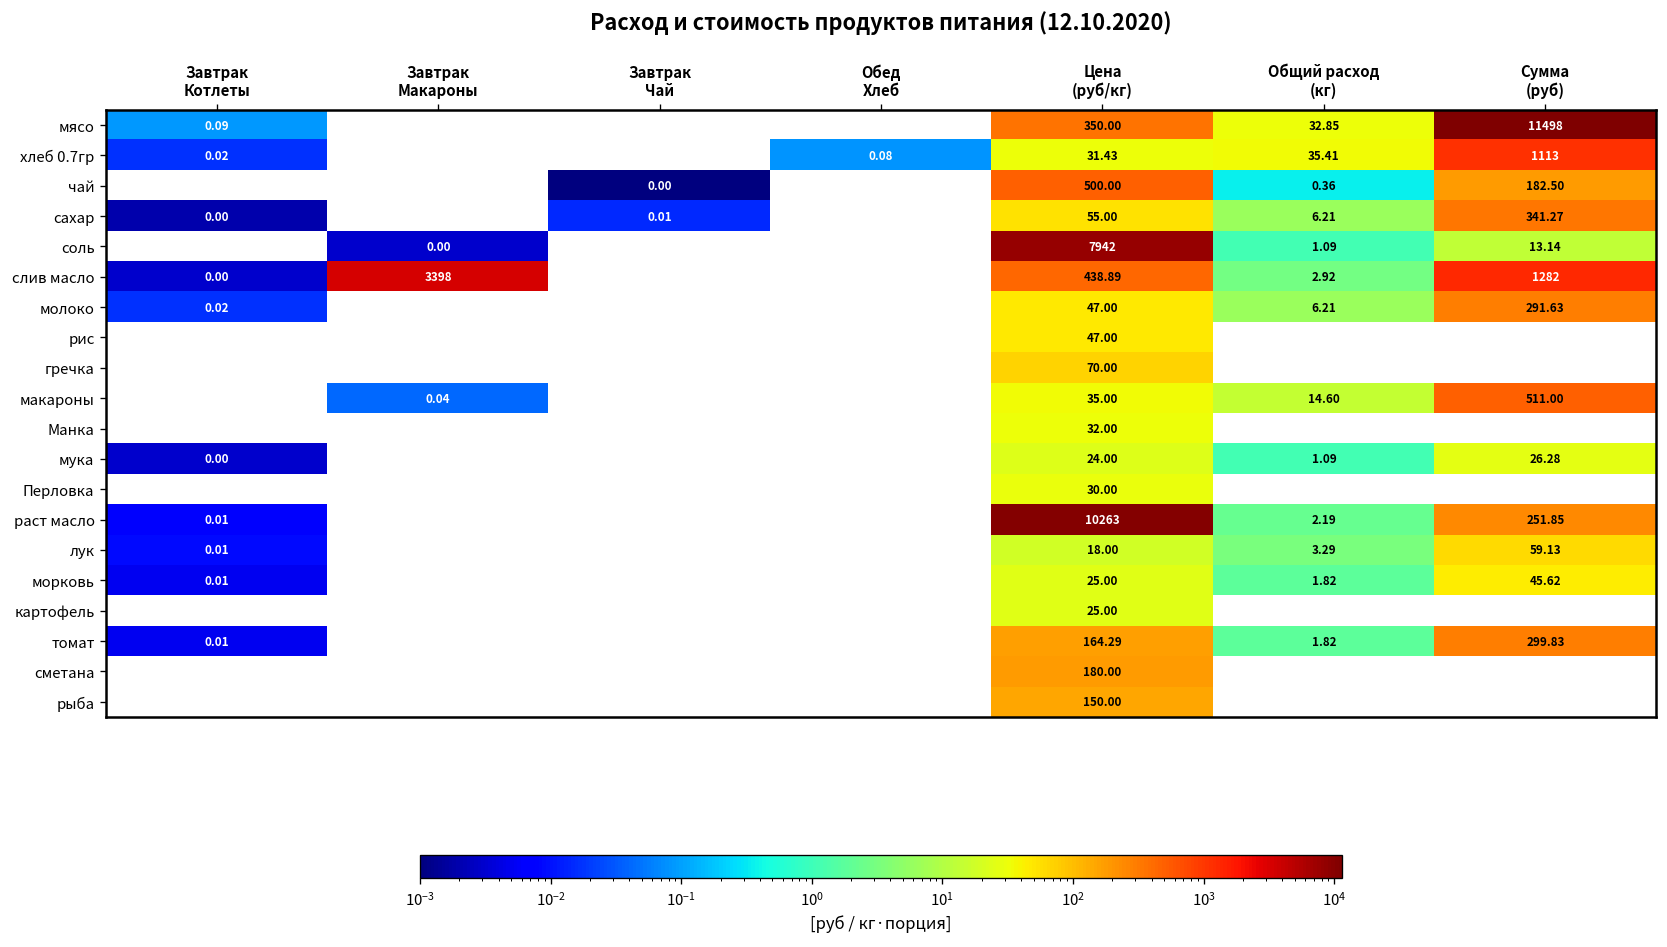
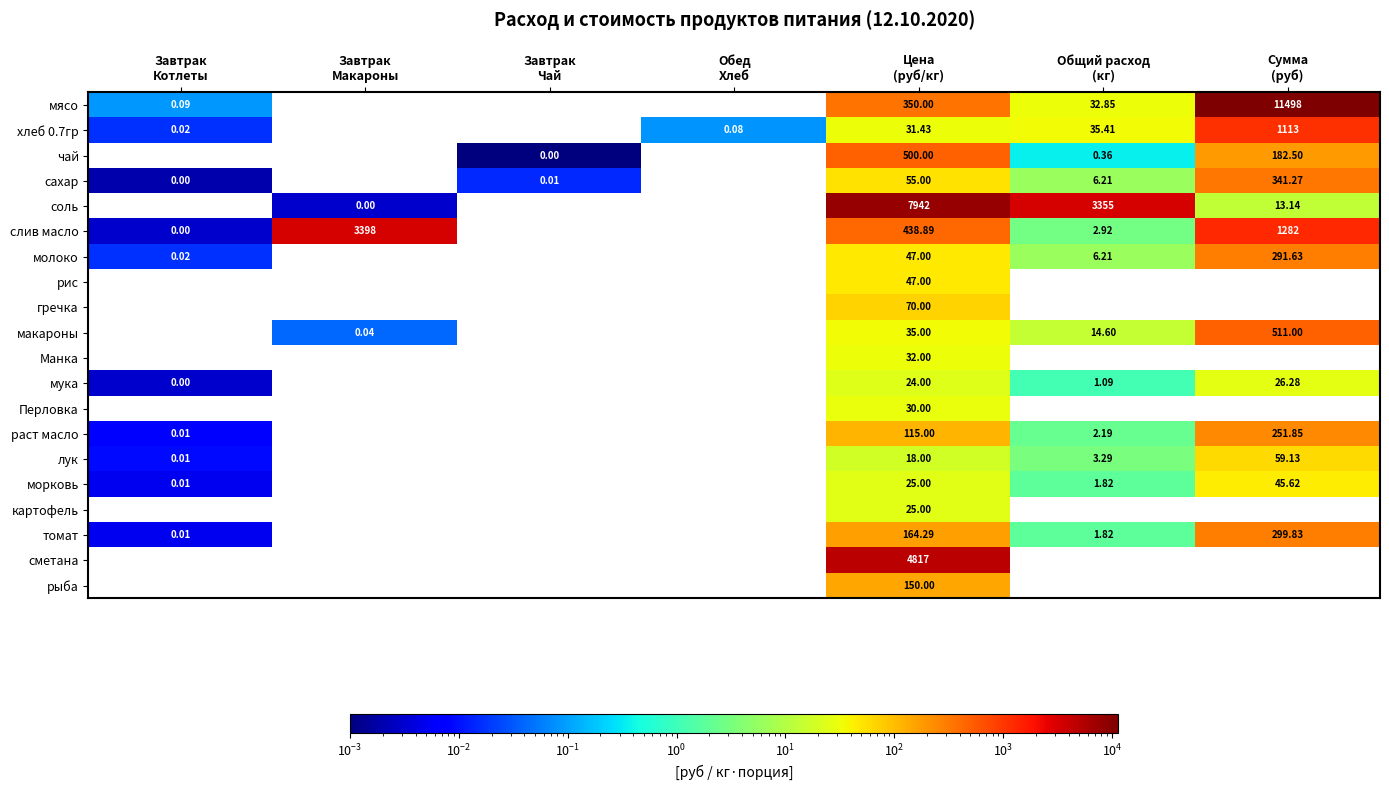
  {
    "мясо": {
      "Завтрак Котлеты": 0.09,
      "Цена (руб/кг)": 350.00,
      "Общий расход (кг)": 32.85,
      "Сумма (руб)": 11498
    },
    "хлеб 0.7гр": {
      "Завтрак Котлеты": 0.02,
      "Обед Хлеб": 0.08,
      "Цена (руб/кг)": 31.43,
      "Общий расход (кг)": 35.41,
      "Сумма (руб)": 1113
    },
    "чай": {
      "Завтрак Чай": 0.00,
      "Цена (руб/кг)": 500.00,
      "Общий расход (кг)": 0.36,
      "Сумма (руб)": 182.50
    },
    "сахар": {
      "Завтрак Котлеты": 0.00,
      "Завтрак Чай": 0.01,
      "Цена (руб/кг)": 55.00,
      "Общий расход (кг)": 6.21,
      "Сумма (руб)": 341.27
    },
    "соль": {
      "Завтрак Макароны": 0.00,
      "Цена (руб/кг)": 7942,
-     "Общий расход (кг)": 1.09,
+     "Общий расход (кг)": 3355,
      "Сумма (руб)": 13.14
    },
    "слив масло": {
      "Завтрак Котлеты": 0.00,
      "Завтрак Макароны": 3398,
      "Цена (руб/кг)": 438.89,
      "Общий расход (кг)": 2.92,
      "Сумма (руб)": 1282
    },
    "молоко": {
      "Завтрак Котлеты": 0.02,
      "Цена (руб/кг)": 47.00,
      "Общий расход (кг)": 6.21,
      "Сумма (руб)": 291.63
    },
    "рис": {
      "Цена (руб/кг)": 47.00
    },
    "гречка": {
      "Цена (руб/кг)": 70.00
    },
    "макароны": {
      "Завтрак Макароны": 0.04,
      "Цена (руб/кг)": 35.00,
      "Общий расход (кг)": 14.60,
      "Сумма (руб)": 511.00
    },
    "Манка": {
      "Цена (руб/кг)": 32.00
    },
    "мука": {
      "Завтрак Котлеты": 0.00,
      "Цена (руб/кг)": 24.00,
      "Общий расход (кг)": 1.09,
      "Сумма (руб)": 26.28
    },
    "Перловка": {
      "Цена (руб/кг)": 30.00
    },
    "раст масло": {
      "Завтрак Котлеты": 0.01,
-     "Цена (руб/кг)": 10263,
+     "Цена (руб/кг)": 115.00,
      "Общий расход (кг)": 2.19,
      "Сумма (руб)": 251.85
    },
    "лук": {
      "Завтрак Котлеты": 0.01,
      "Цена (руб/кг)": 18.00,
      "Общий расход (кг)": 3.29,
      "Сумма (руб)": 59.13
    },
    "морковь": {
      "Завтрак Котлеты": 0.01,
      "Цена (руб/кг)": 25.00,
      "Общий расход (кг)": 1.82,
      "Сумма (руб)": 45.62
    },
    "картофель": {
      "Цена (руб/кг)": 25.00
    },
    "томат": {
      "Завтрак Котлеты": 0.01,
      "Цена (руб/кг)": 164.29,
      "Общий расход (кг)": 1.82,
      "Сумма (руб)": 299.83
    },
    "сметана": {
-     "Цена (руб/кг)": 180.00
+     "Цена (руб/кг)": 4817
    },
    "рыба": {
      "Цена (руб/кг)": 150.00
    }
  }
